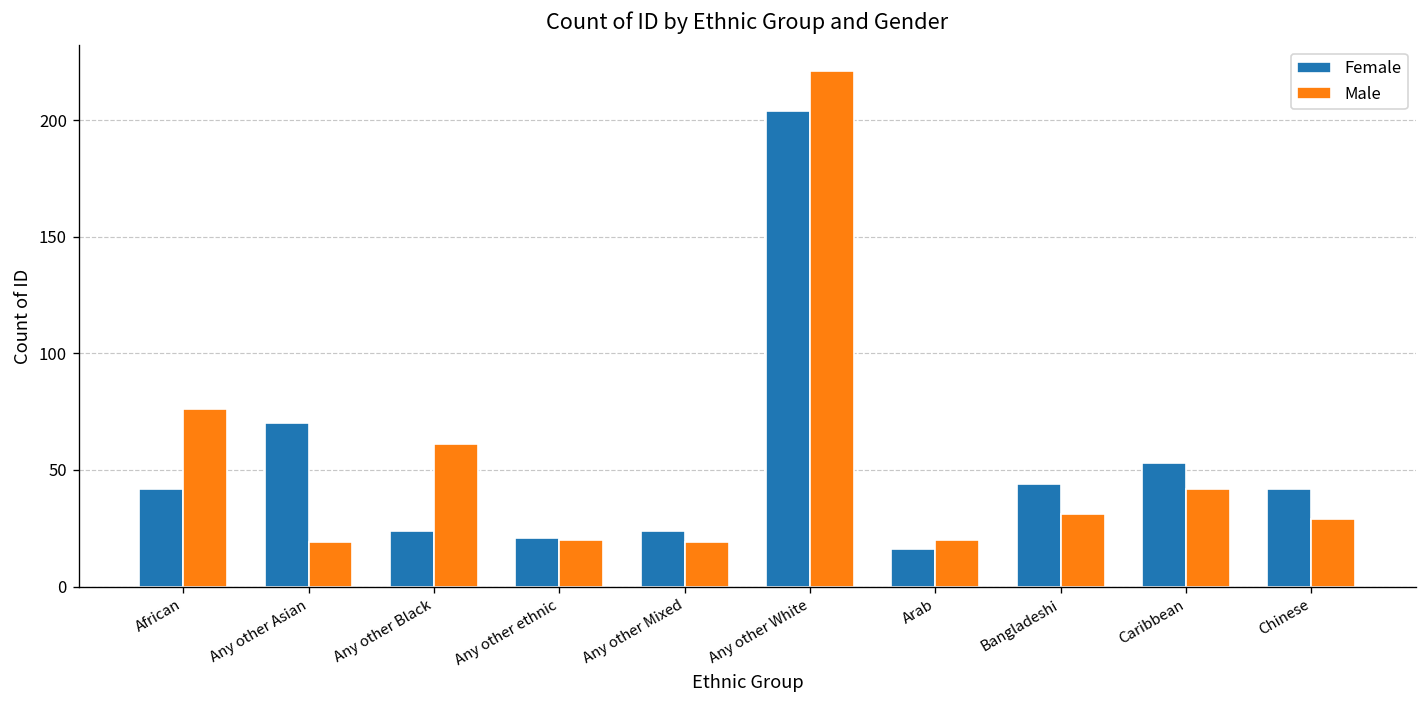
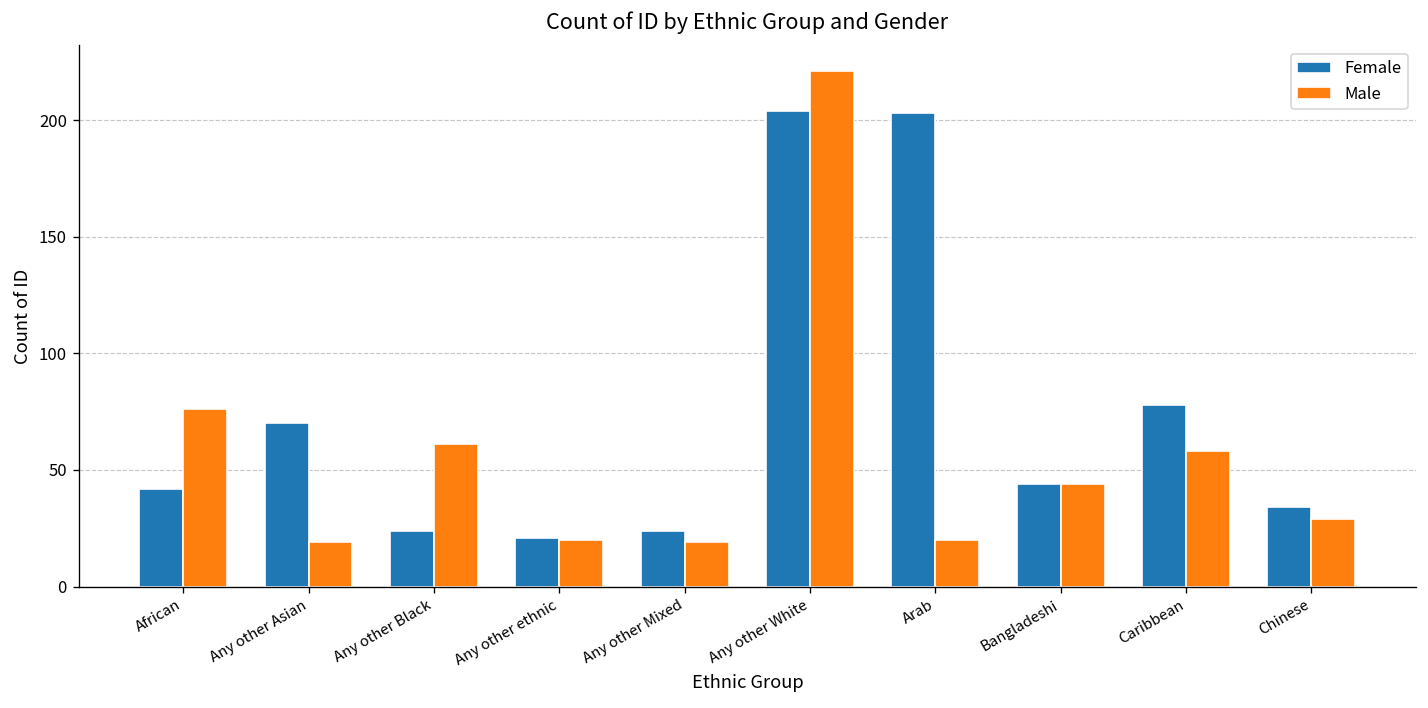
  {
    "Female": {
      "African": 42,
      "Any other Asian": 70,
      "Any other Black": 24,
      "Any other ethnic": 21,
      "Any other Mixed": 24,
      "Any other White": 204,
-     "Arab": 16,
+     "Arab": 203,
      "Bangladeshi": 44,
-     "Caribbean": 53,
-     "Chinese": 42
+     "Caribbean": 78,
+     "Chinese": 34
    },
    "Male": {
      "African": 76,
      "Any other Asian": 19,
      "Any other Black": 61,
      "Any other ethnic": 20,
      "Any other Mixed": 19,
      "Any other White": 221,
      "Arab": 20,
-     "Bangladeshi": 31,
-     "Caribbean": 42,
+     "Bangladeshi": 44,
+     "Caribbean": 58,
      "Chinese": 29
    }
  }
